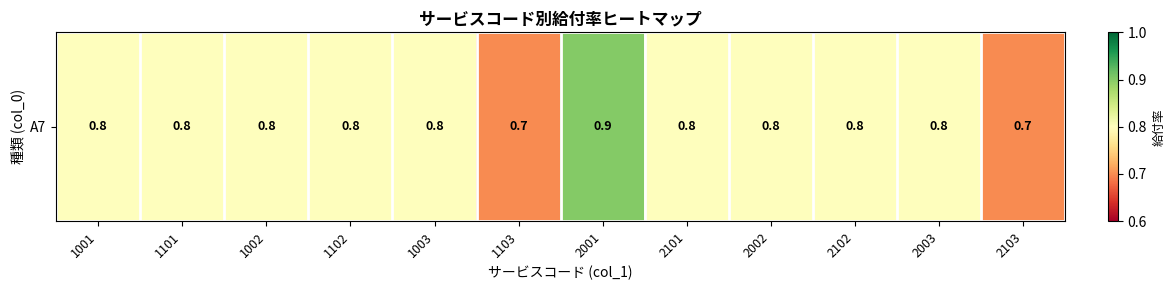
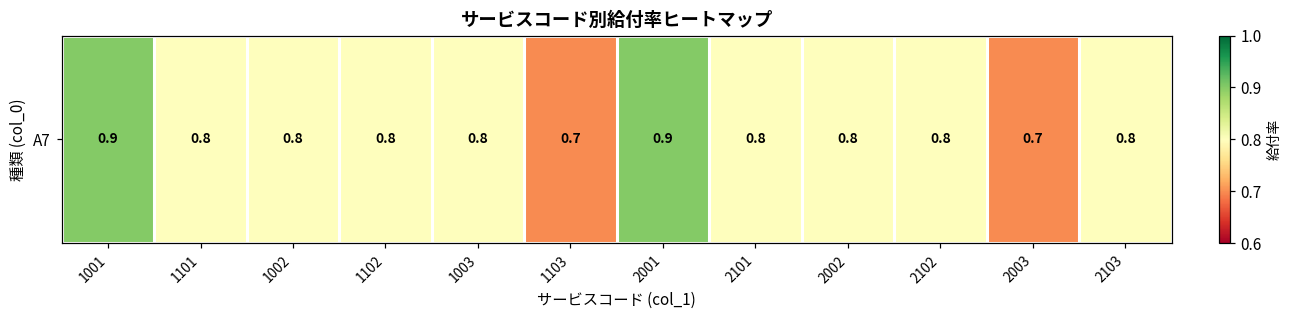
  {
    "A7": {
-     "1001": 0.8,
+     "1001": 0.9,
      "1101": 0.8,
      "1002": 0.8,
      "1102": 0.8,
      "1003": 0.8,
      "1103": 0.7,
      "2001": 0.9,
      "2101": 0.8,
      "2002": 0.8,
      "2102": 0.8,
-     "2003": 0.8,
-     "2103": 0.7
+     "2003": 0.7,
+     "2103": 0.8
    }
  }
